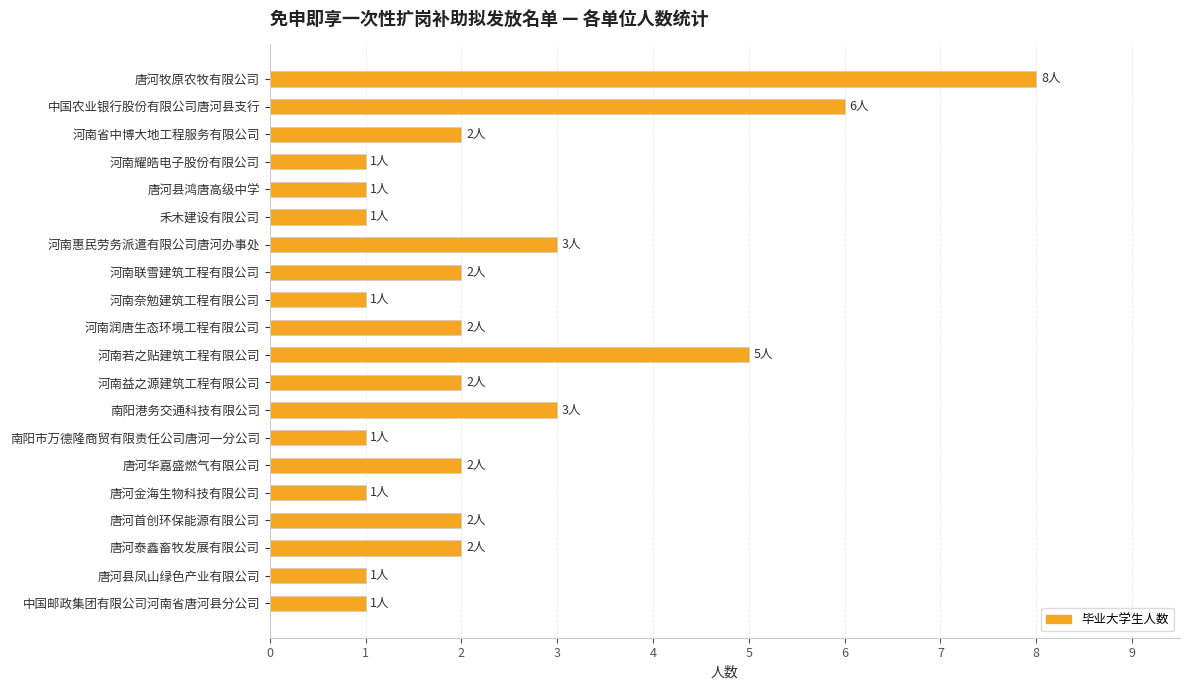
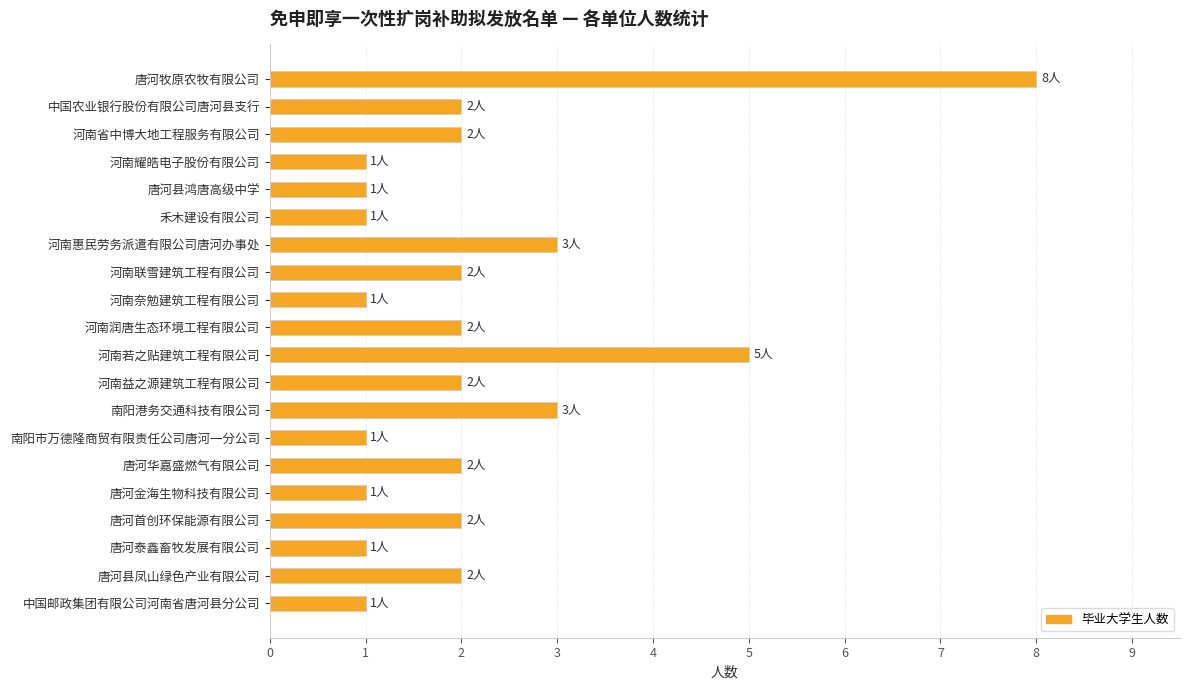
  {
    "唐河牧原农牧有限公司": "8人",
-   "中国农业银行股份有限公司唐河县支行": "6人",
+   "中国农业银行股份有限公司唐河县支行": "2人",
    "河南省中博大地工程服务有限公司": "2人",
    "河南耀皓电子股份有限公司": "1人",
    "唐河县鸿唐高级中学": "1人",
    "禾木建设有限公司": "1人",
    "河南惠民劳务派遣有限公司唐河办事处": "3人",
    "河南联雪建筑工程有限公司": "2人",
    "河南奈勉建筑工程有限公司": "1人",
    "河南润唐生态环境工程有限公司": "2人",
    "河南若之贴建筑工程有限公司": "5人",
    "河南益之源建筑工程有限公司": "2人",
    "南阳港务交通科技有限公司": "3人",
    "南阳市万德隆商贸有限责任公司唐河一分公司": "1人",
    "唐河华嘉盛燃气有限公司": "2人",
    "唐河金海生物科技有限公司": "1人",
    "唐河首创环保能源有限公司": "2人",
-   "唐河泰鑫畜牧发展有限公司": "2人",
-   "唐河县凤山绿色产业有限公司": "1人",
+   "唐河泰鑫畜牧发展有限公司": "1人",
+   "唐河县凤山绿色产业有限公司": "2人",
    "中国邮政集团有限公司河南省唐河县分公司": "1人"
  }
